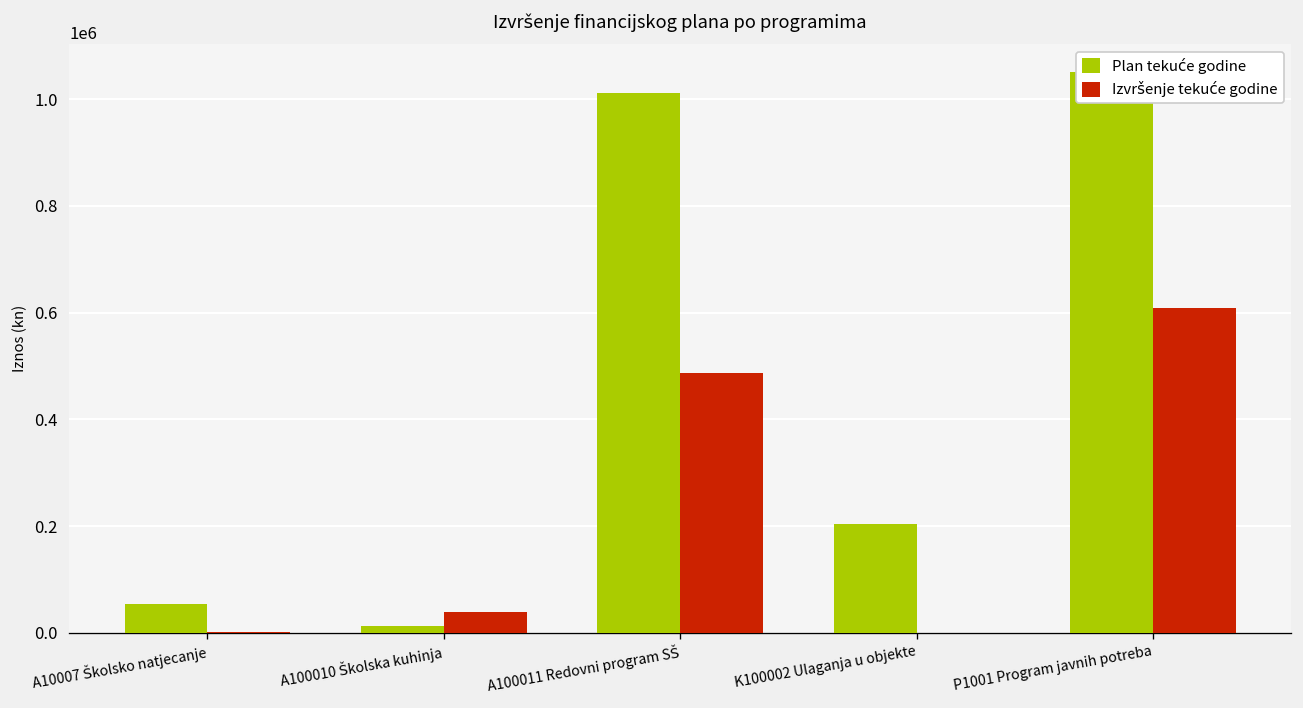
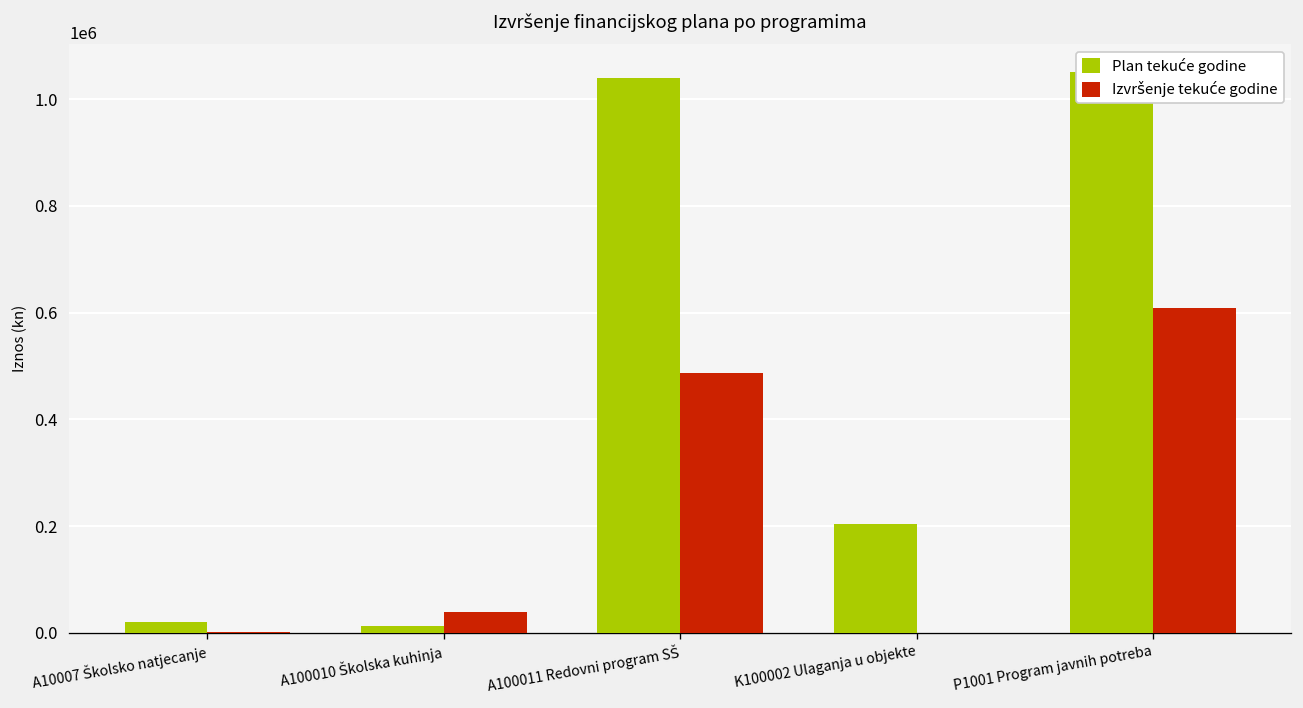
  {
    "Plan tekuće godine": {
-     "A10007 Školsko natjecanje": 50000,
+     "A10007 Školsko natjecanje": 20000,
      "A100010 Školska kuhinja": 10000,
-     "A100011 Redovni program SŠ": 1010000,
+     "A100011 Redovni program SŠ": 1040000,
      "K100002 Ulaganja u objekte": 200000
    },
    "Izvršenje tekuće godine": {
      "A100010 Školska kuhinja": 40000,
      "A100011 Redovni program SŠ": 490000,
      "K100002 Ulaganja u objekte": 0,
      "P1001 Program javnih potreba": 610000
    }
  }
